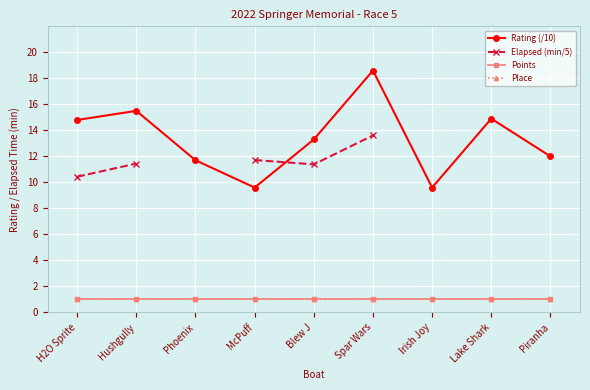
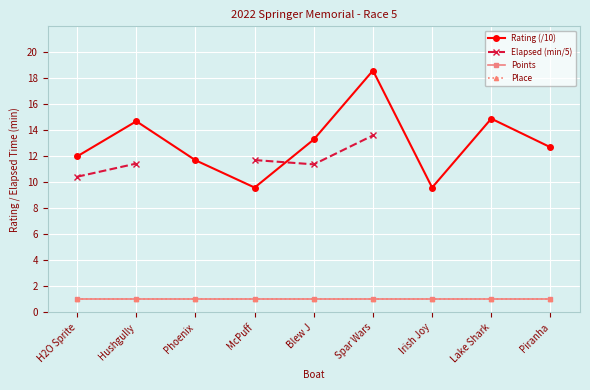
  {
    "Rating (/10)": {
-     "H2O Sprite": 14.8,
-     "Hushgully": 15.5,
+     "H2O Sprite": 12.0,
+     "Hushgully": 14.7,
      "Phoenix": 11.7,
      "McPuff": 9.6,
      "Blew J": 13.3,
      "Spar Wars": 18.6,
      "Irish Joy": 9.6,
      "Lake Shark": 14.9,
-     "Piranha": 12.0
+     "Piranha": 12.7
    },
    "Elapsed (min/5)": {
      "H2O Sprite": 10.4,
      "Hushgully": 11.4,
      "McPuff": 11.7,
      "Blew J": 11.4,
      "Spar Wars": 13.6
    },
    "Place": {
      "H2O Sprite": 1.0,
      "Hushgully": 1.0,
      "Phoenix": 1.0,
      "McPuff": 1.0,
      "Blew J": 1.0,
      "Spar Wars": 1.0,
      "Irish Joy": 1.0,
      "Lake Shark": 1.0,
      "Piranha": 1.0
    }
  }
